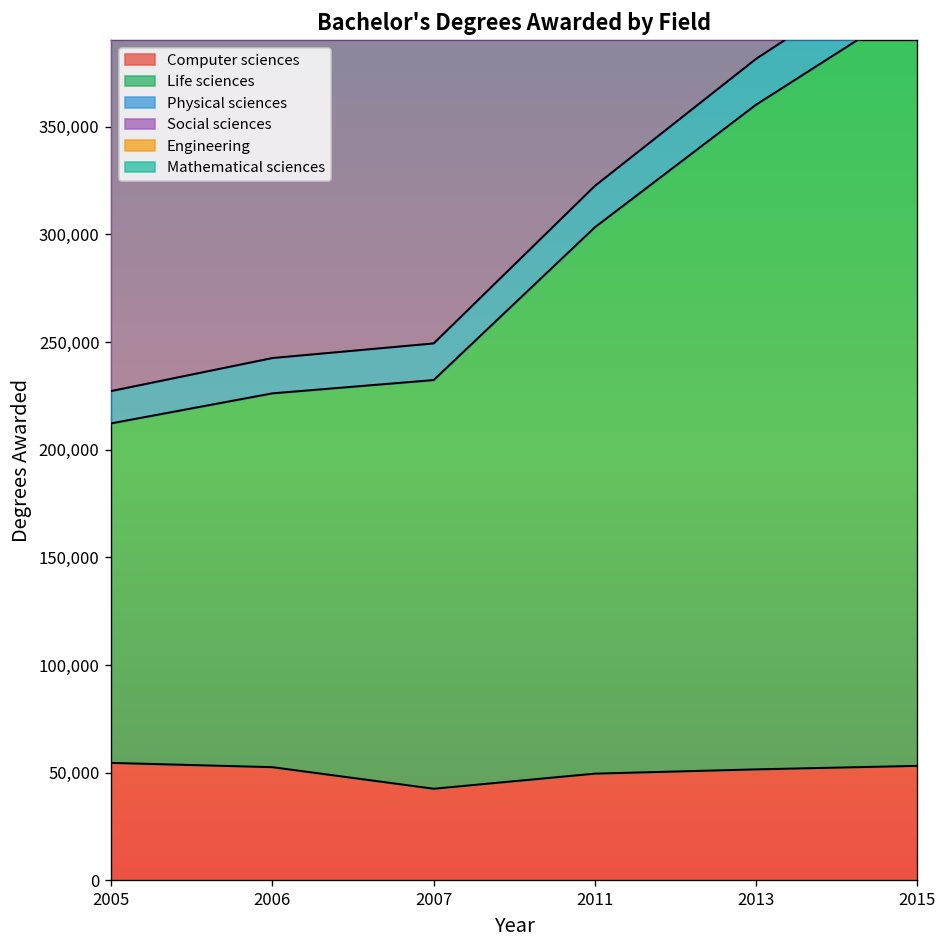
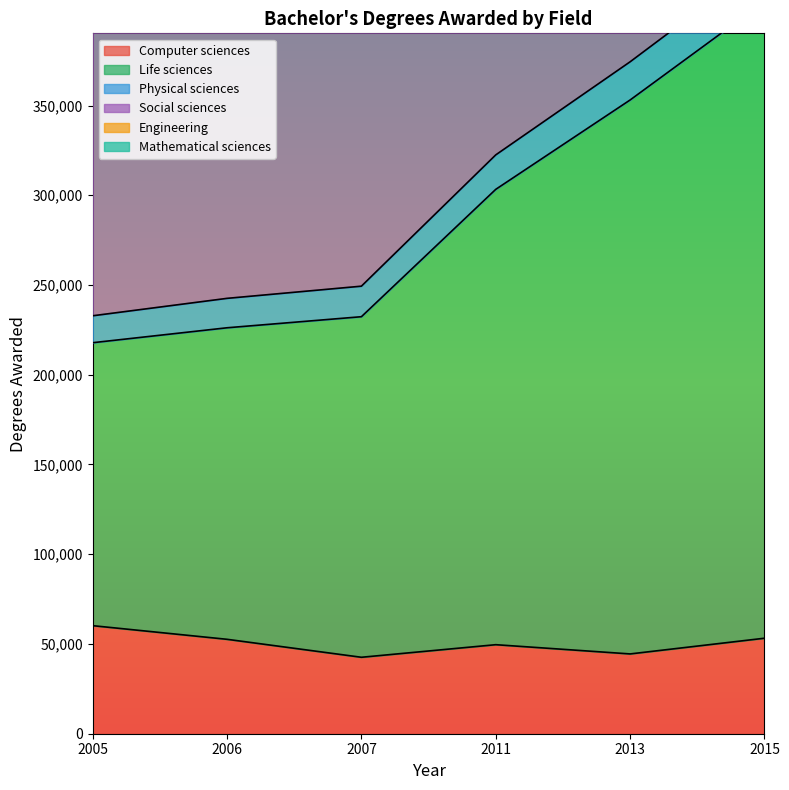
  {
    "Computer sciences": {
-     "2005": "55,000",
+     "2005": "60,000",
      "2006": "53,000",
      "2007": "43,000",
      "2011": "50,000",
-     "2013": "52,000",
+     "2013": "44,000",
      "2015": "53,000"
    },
    "Life sciences": {
      "2005": "158,000",
      "2006": "174,000",
      "2007": "190,000",
      "2011": "254,000",
      "2013": "309,000"
    },
    "Physical sciences": {
      "2005": "15,000",
      "2006": "16,000",
      "2007": "17,000",
      "2011": "19,000",
      "2013": "21,000"
    }
  }
